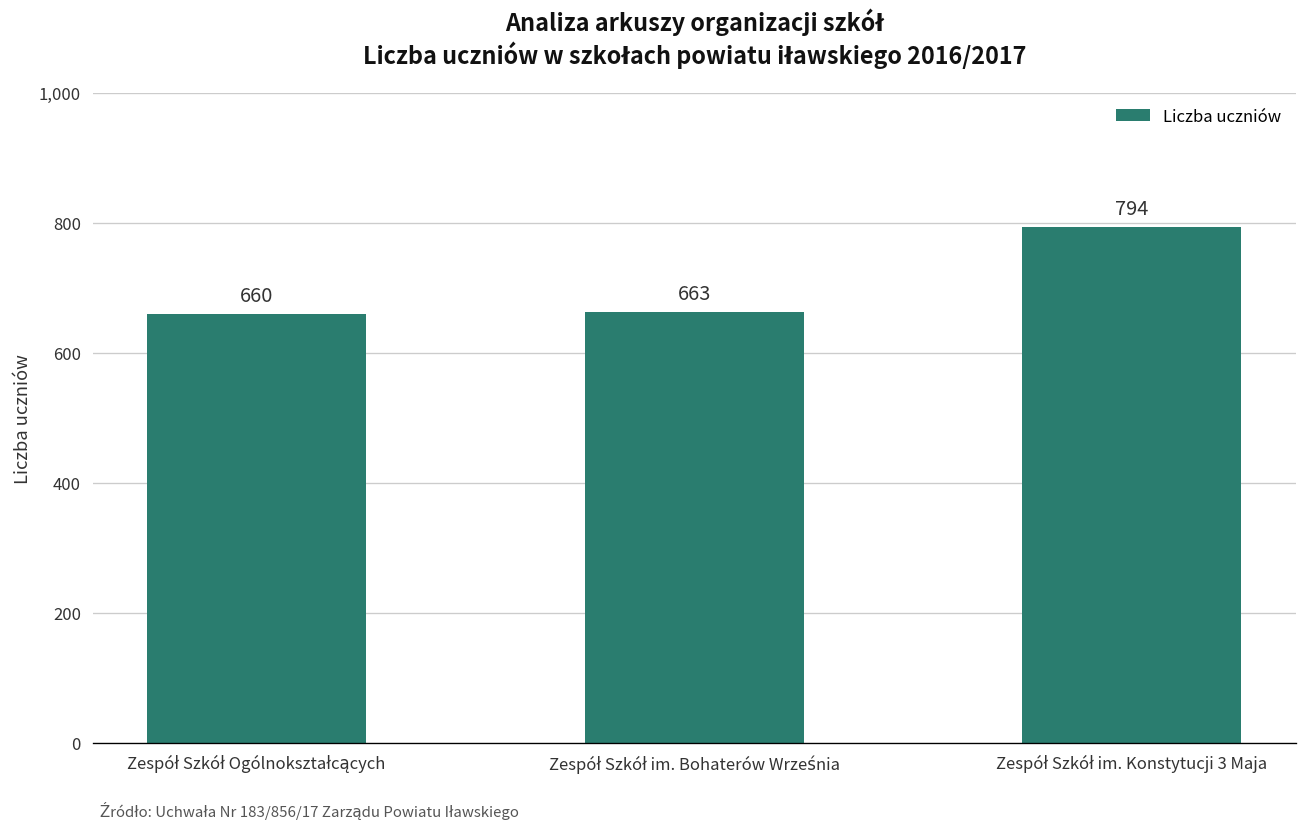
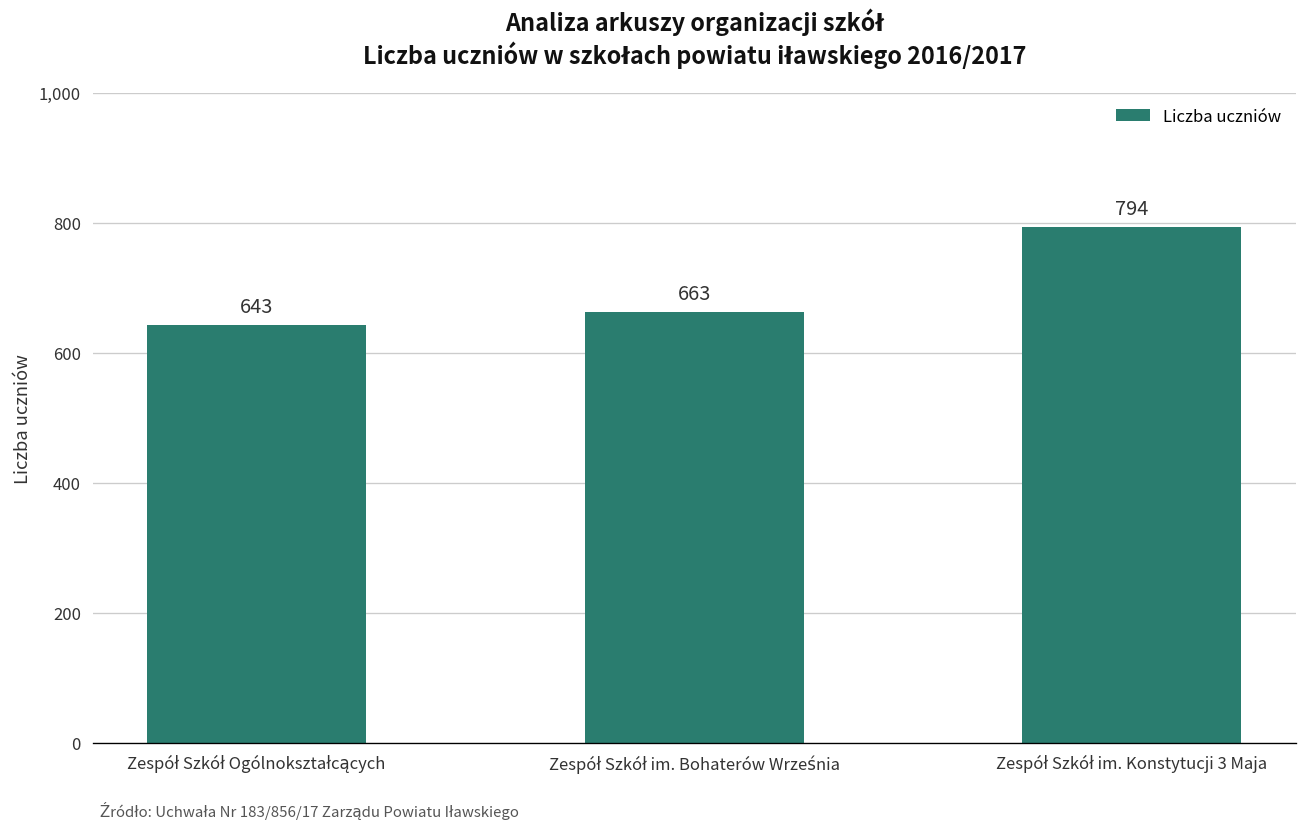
  {
-   "Zespół Szkół Ogólnokształcących": 660,
+   "Zespół Szkół Ogólnokształcących": 643,
    "Zespół Szkół im. Bohaterów Września": 663,
    "Zespół Szkół im. Konstytucji 3 Maja": 794
  }
